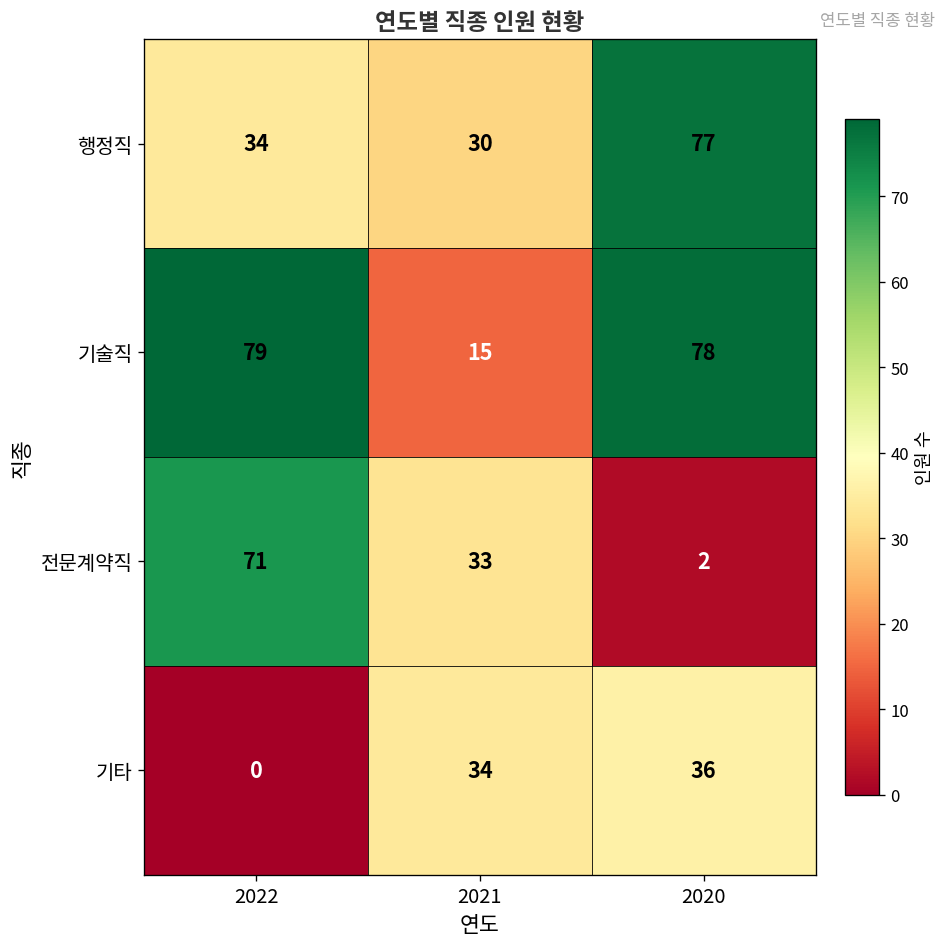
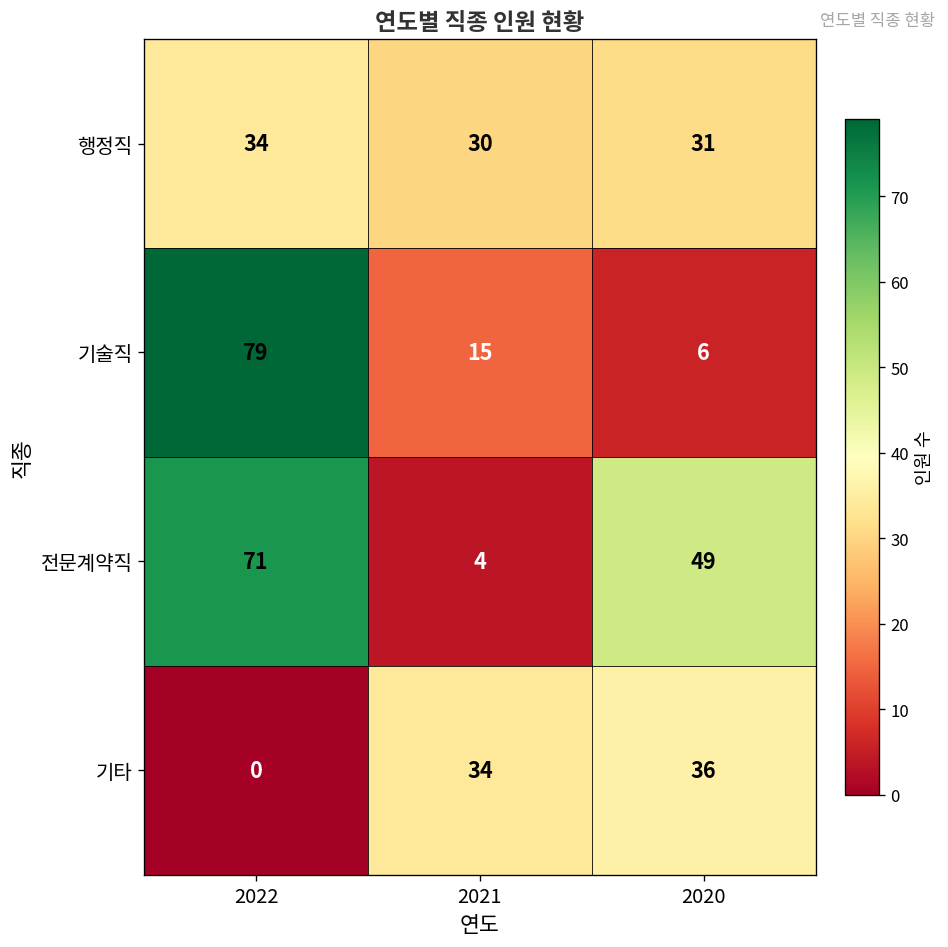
  {
    "행정직": {
      "2022": 34,
      "2021": 30,
-     "2020": 77
+     "2020": 31
    },
    "기술직": {
      "2022": 79,
      "2021": 15,
-     "2020": 78
+     "2020": 6
    },
    "전문계약직": {
      "2022": 71,
-     "2021": 33,
-     "2020": 2
+     "2021": 4,
+     "2020": 49
    },
    "기타": {
      "2022": 0,
      "2021": 34,
      "2020": 36
    }
  }
